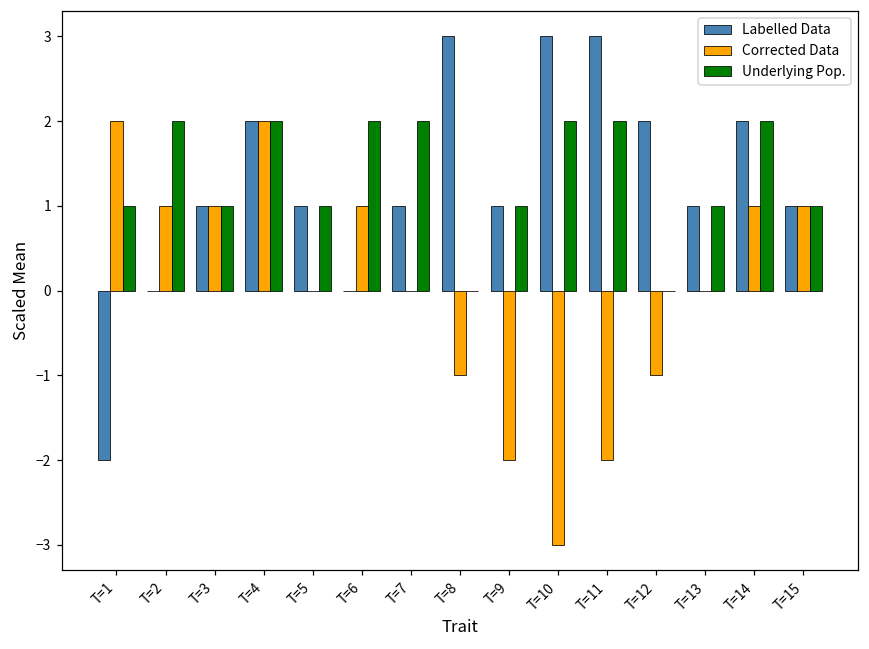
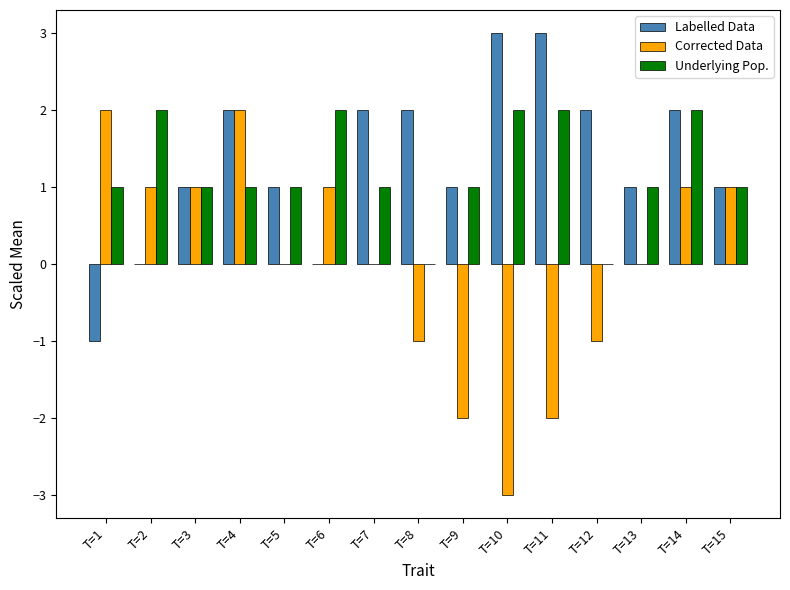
  {
    "Labelled Data": {
-     "T=1": -2,
+     "T=1": -1,
      "T=2": 0,
      "T=3": 1,
      "T=4": 2,
      "T=5": 1,
      "T=6": 0,
-     "T=7": 1,
-     "T=8": 3,
+     "T=7": 2,
+     "T=8": 2,
      "T=9": 1,
      "T=10": 3,
      "T=11": 3,
      "T=12": 2,
      "T=13": 1,
      "T=14": 2,
      "T=15": 1
    },
    "Corrected Data": {
      "T=1": 2,
      "T=2": 1,
      "T=3": 1,
      "T=4": 2,
      "T=5": 0,
      "T=6": 1,
      "T=7": 0,
      "T=8": -1,
      "T=9": -2,
      "T=10": -3,
      "T=11": -2,
      "T=12": -1,
      "T=13": 0,
      "T=14": 1,
      "T=15": 1
    },
    "Underlying Pop.": {
      "T=1": 1,
      "T=2": 2,
      "T=3": 1,
-     "T=4": 2,
+     "T=4": 1,
      "T=5": 1,
      "T=6": 2,
-     "T=7": 2,
+     "T=7": 1,
      "T=8": 0,
      "T=9": 1,
      "T=10": 2,
      "T=11": 2,
      "T=12": 0,
      "T=13": 1,
      "T=14": 2,
      "T=15": 1
    }
  }
